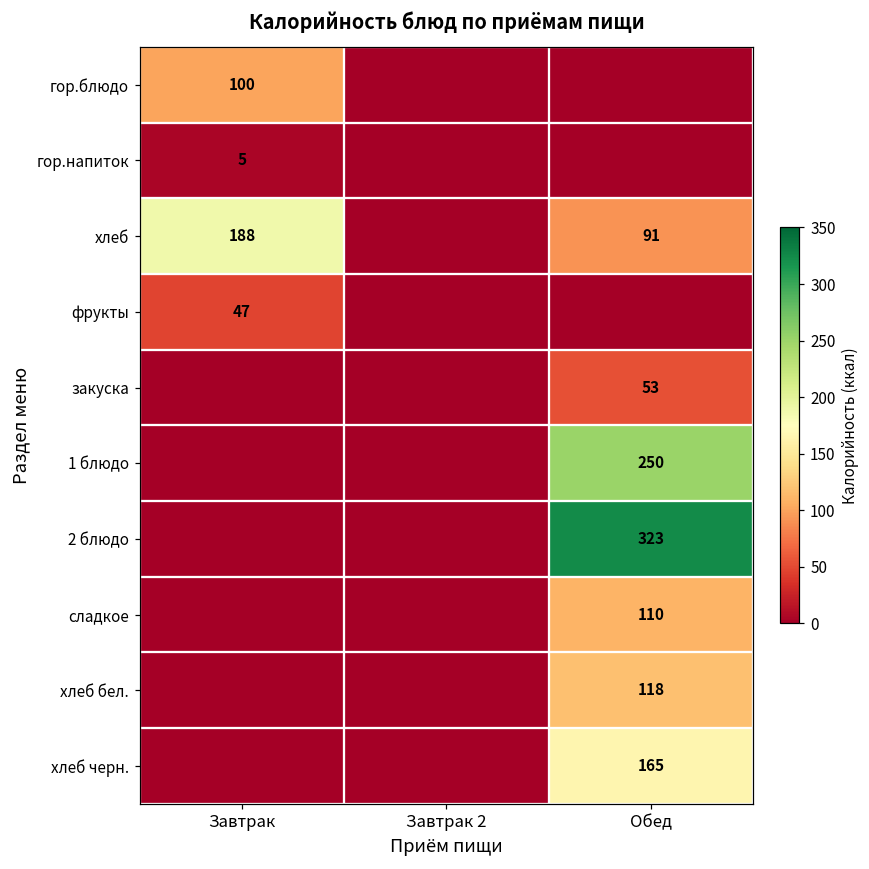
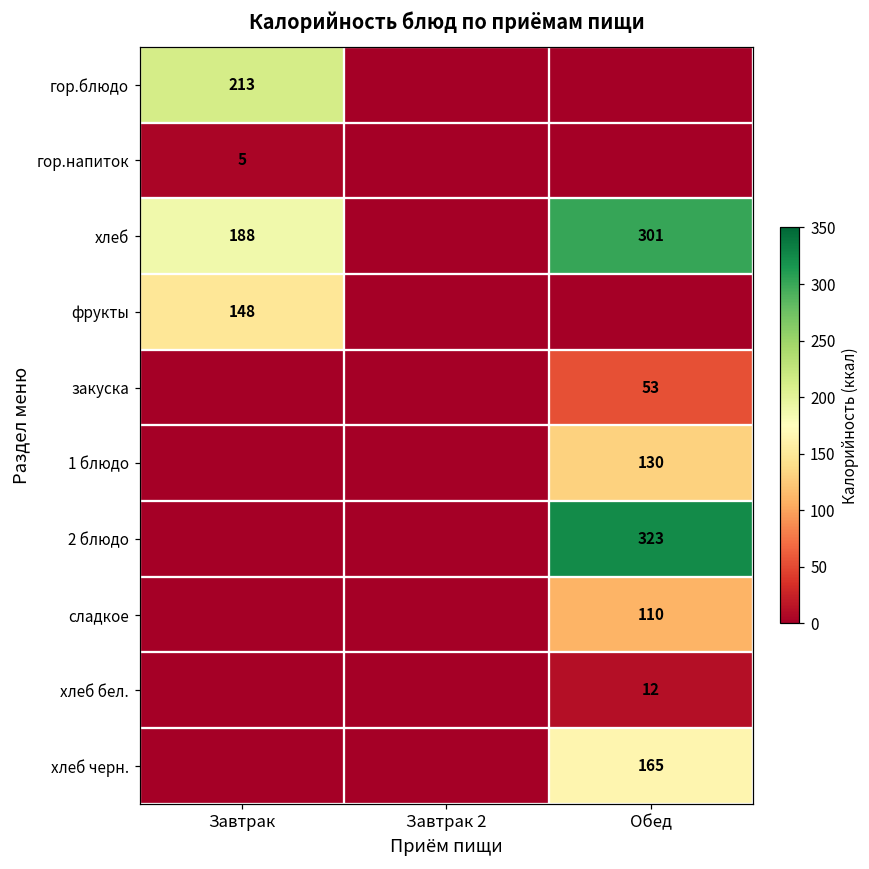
  {
    "гор.блюдо": {
-     "Завтрак": 100
+     "Завтрак": 213
    },
    "гор.напиток": {
      "Завтрак": 5
    },
    "хлеб": {
      "Завтрак": 188,
-     "Обед": 91
+     "Обед": 301
    },
    "фрукты": {
-     "Завтрак": 47
+     "Завтрак": 148
    },
    "закуска": {
      "Обед": 53
    },
    "1 блюдо": {
-     "Обед": 250
+     "Обед": 130
    },
    "2 блюдо": {
      "Обед": 323
    },
    "сладкое": {
      "Обед": 110
    },
    "хлеб бел.": {
-     "Обед": 118
+     "Обед": 12
    },
    "хлеб черн.": {
      "Обед": 165
    }
  }
